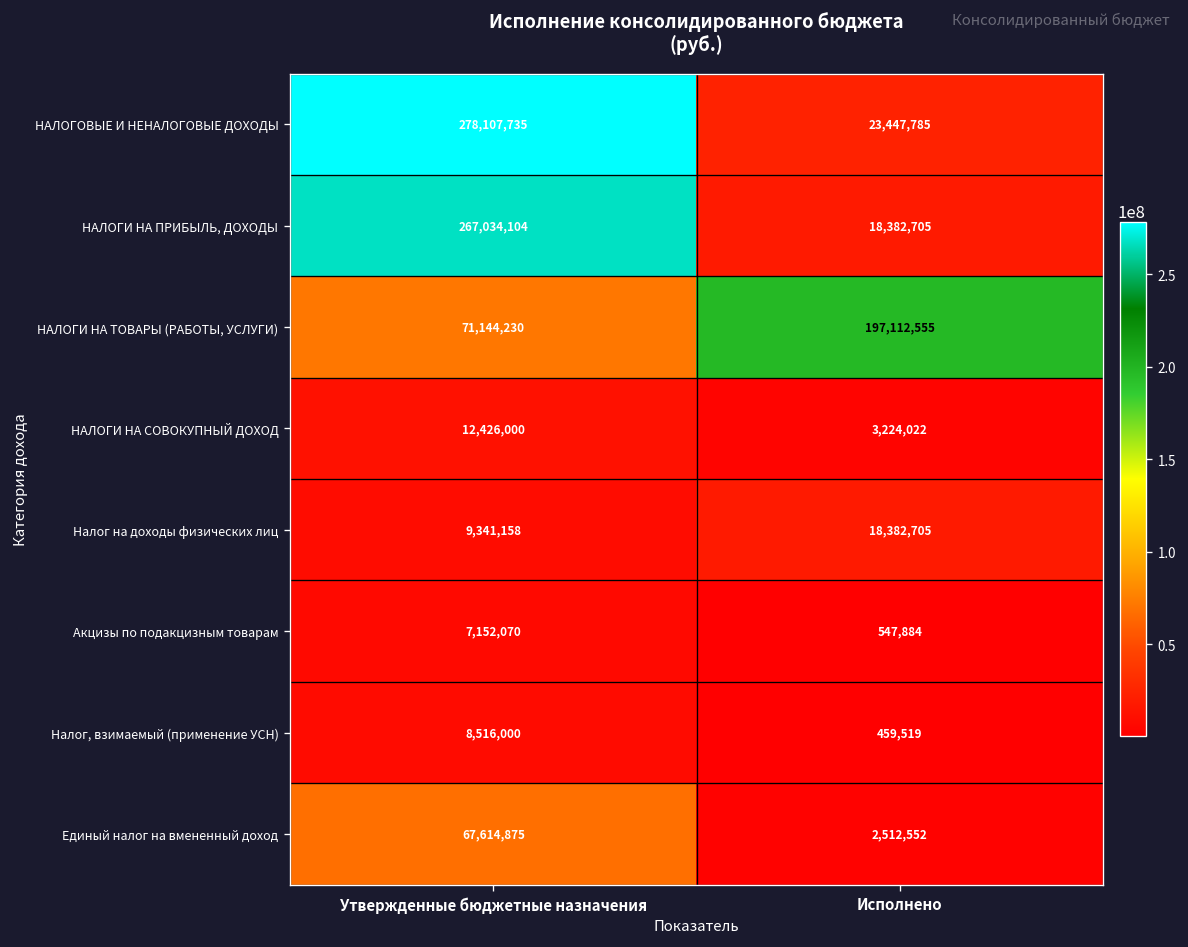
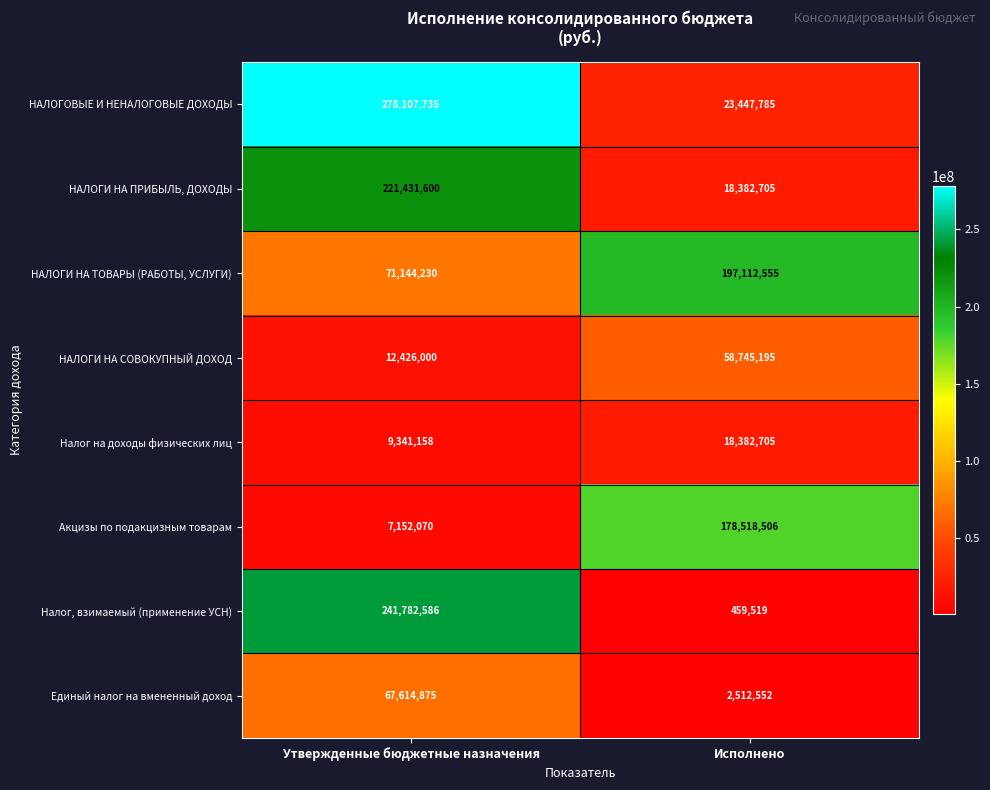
  {
    "НАЛОГОВЫЕ И НЕНАЛОГОВЫЕ ДОХОДЫ": {
      "Утвержденные бюджетные назначения": "278,107,735",
      "Исполнено": "23,447,785"
    },
    "НАЛОГИ НА ПРИБЫЛЬ, ДОХОДЫ": {
-     "Утвержденные бюджетные назначения": "267,034,104",
+     "Утвержденные бюджетные назначения": "221,431,600",
      "Исполнено": "18,382,705"
    },
    "НАЛОГИ НА ТОВАРЫ (РАБОТЫ, УСЛУГИ)": {
      "Утвержденные бюджетные назначения": "71,144,230",
      "Исполнено": "197,112,555"
    },
    "НАЛОГИ НА СОВОКУПНЫЙ ДОХОД": {
      "Утвержденные бюджетные назначения": "12,426,000",
-     "Исполнено": "3,224,022"
+     "Исполнено": "58,745,195"
    },
    "Налог на доходы физических лиц": {
      "Утвержденные бюджетные назначения": "9,341,158",
      "Исполнено": "18,382,705"
    },
    "Акцизы по подакцизным товарам": {
      "Утвержденные бюджетные назначения": "7,152,070",
-     "Исполнено": "547,884"
+     "Исполнено": "178,518,506"
    },
    "Налог, взимаемый (применение УСН)": {
-     "Утвержденные бюджетные назначения": "8,516,000",
+     "Утвержденные бюджетные назначения": "241,782,586",
      "Исполнено": "459,519"
    },
    "Единый налог на вмененный доход": {
      "Утвержденные бюджетные назначения": "67,614,875",
      "Исполнено": "2,512,552"
    }
  }
